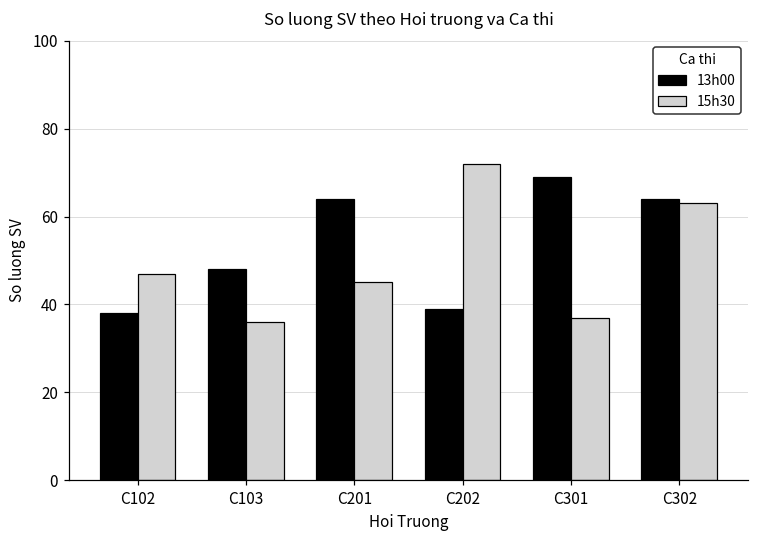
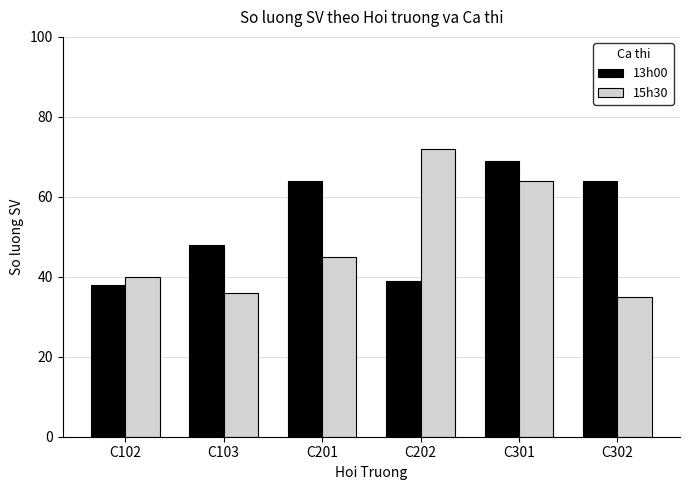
  {
    "13h00": {
      "C102": 38,
      "C103": 48,
      "C201": 64,
      "C202": 39,
      "C301": 69,
      "C302": 64
    },
    "15h30": {
-     "C102": 47,
+     "C102": 40,
      "C103": 36,
      "C201": 45,
      "C202": 72,
-     "C301": 37,
-     "C302": 63
+     "C301": 64,
+     "C302": 35
    }
  }
